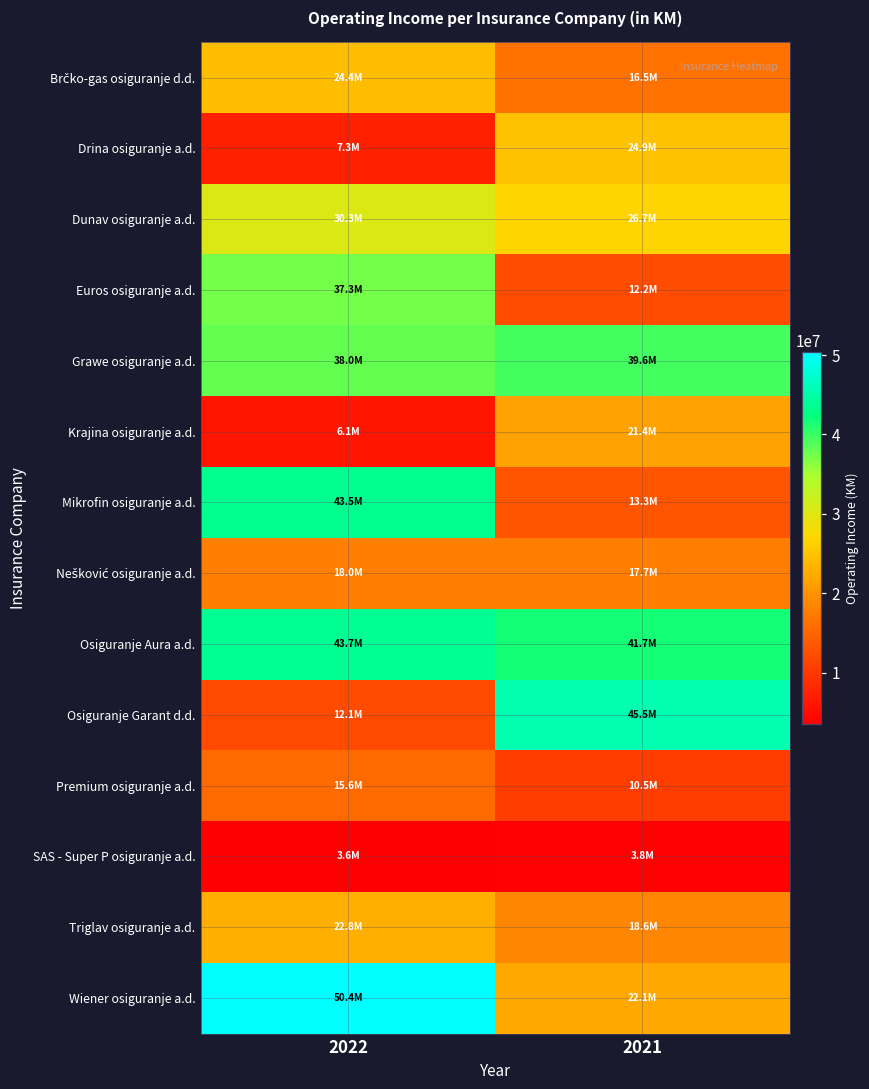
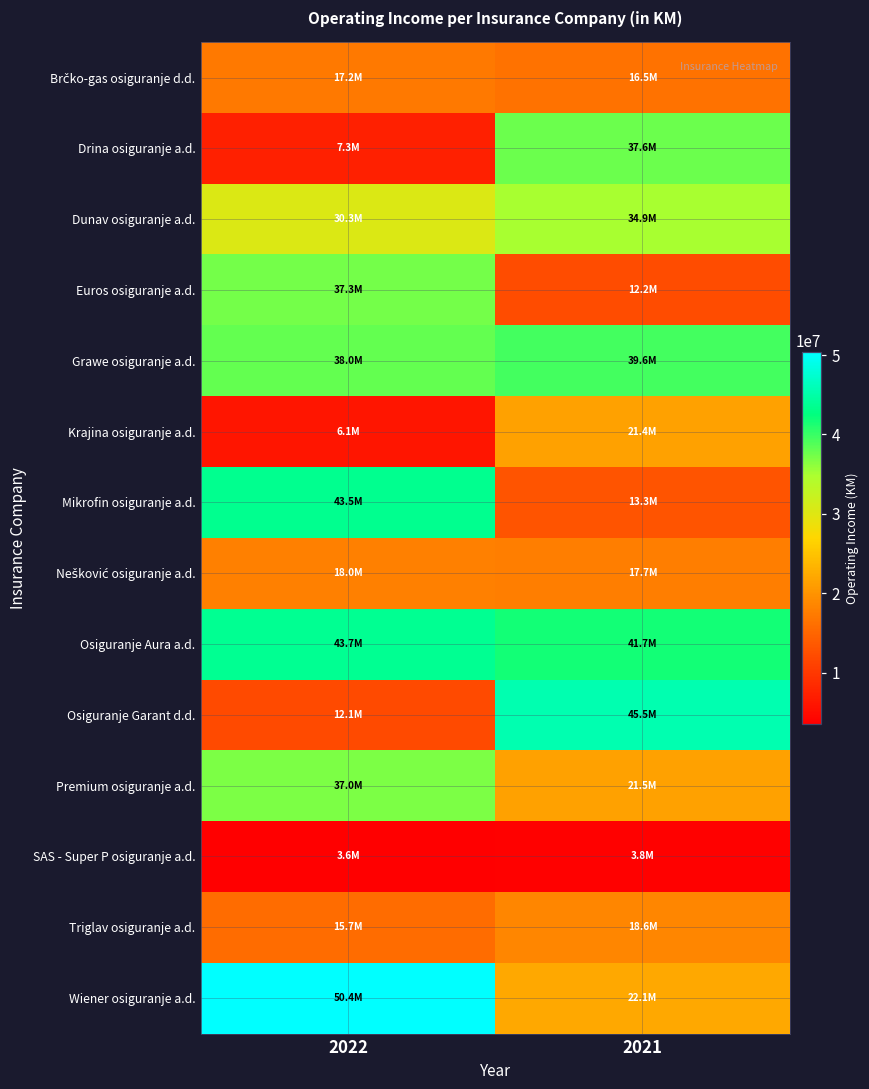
  {
    "Brčko-gas osiguranje d.d.": {
-     "2022": "24.4M"
+     "2022": "17.2M"
    },
    "Drina osiguranje a.d.": {
      "2022": "7.3M",
-     "2021": "24.9M"
+     "2021": "37.6M"
    },
    "Dunav osiguranje a.d.": {
      "2022": "30.3M",
-     "2021": "26.7M"
+     "2021": "34.9M"
    },
    "Euros osiguranje a.d.": {
      "2022": "37.3M",
      "2021": "12.2M"
    },
    "Grawe osiguranje a.d.": {
      "2022": "38.0M",
      "2021": "39.6M"
    },
    "Krajina osiguranje a.d.": {
      "2022": "6.1M",
      "2021": "21.4M"
    },
    "Mikrofin osiguranje a.d.": {
      "2022": "43.5M",
      "2021": "13.3M"
    },
    "Nešković osiguranje a.d.": {
      "2022": "18.0M",
      "2021": "17.7M"
    },
    "Osiguranje Aura a.d.": {
      "2022": "43.7M",
      "2021": "41.7M"
    },
    "Osiguranje Garant d.d.": {
      "2022": "12.1M",
      "2021": "45.5M"
    },
    "Premium osiguranje a.d.": {
-     "2022": "15.6M",
-     "2021": "10.5M"
+     "2022": "37.0M",
+     "2021": "21.5M"
    },
    "SAS - Super P osiguranje a.d.": {
      "2022": "3.6M",
      "2021": "3.8M"
    },
    "Triglav osiguranje a.d.": {
-     "2022": "22.8M",
+     "2022": "15.7M",
      "2021": "18.6M"
    },
    "Wiener osiguranje a.d.": {
      "2022": "50.4M",
      "2021": "22.1M"
    }
  }
